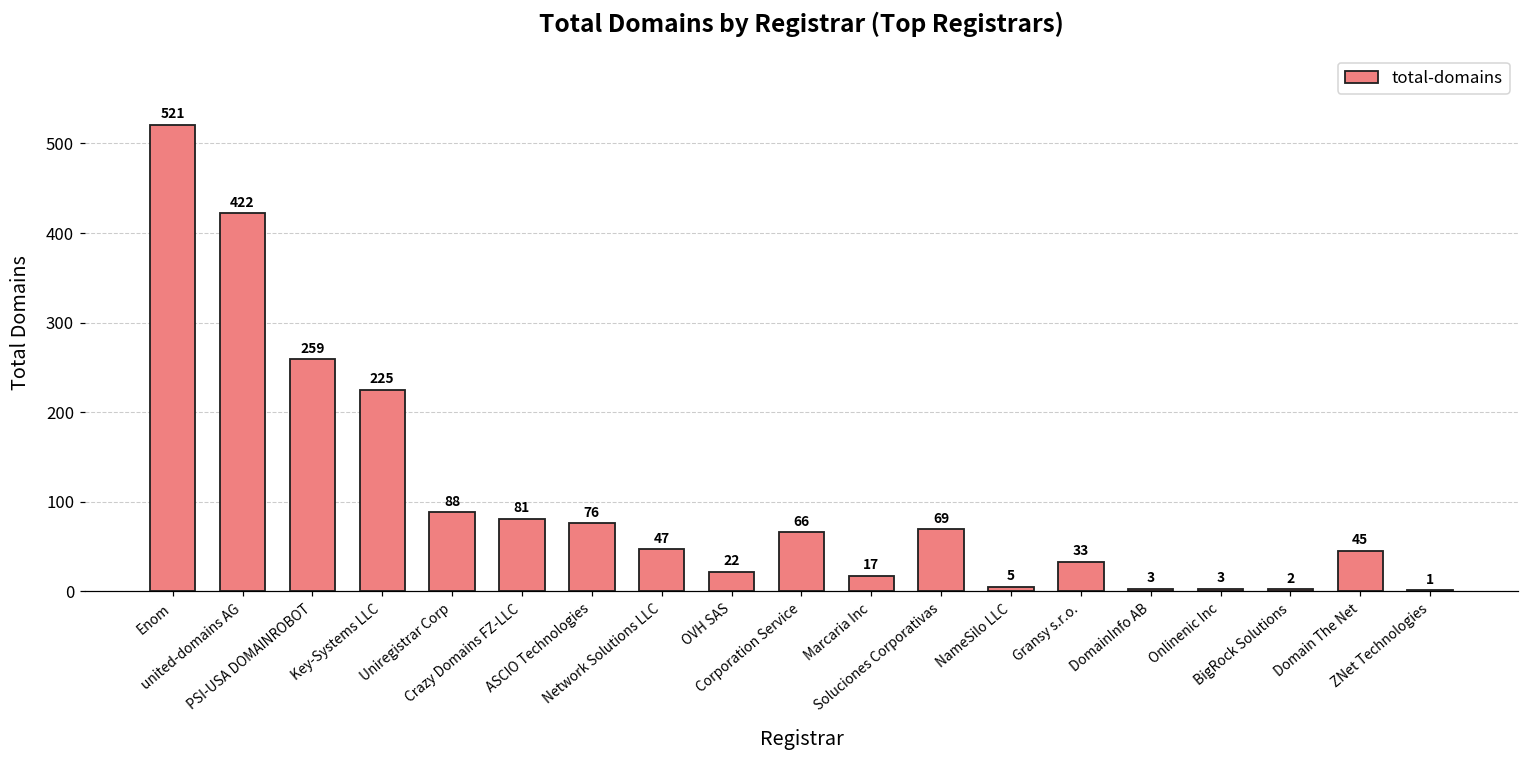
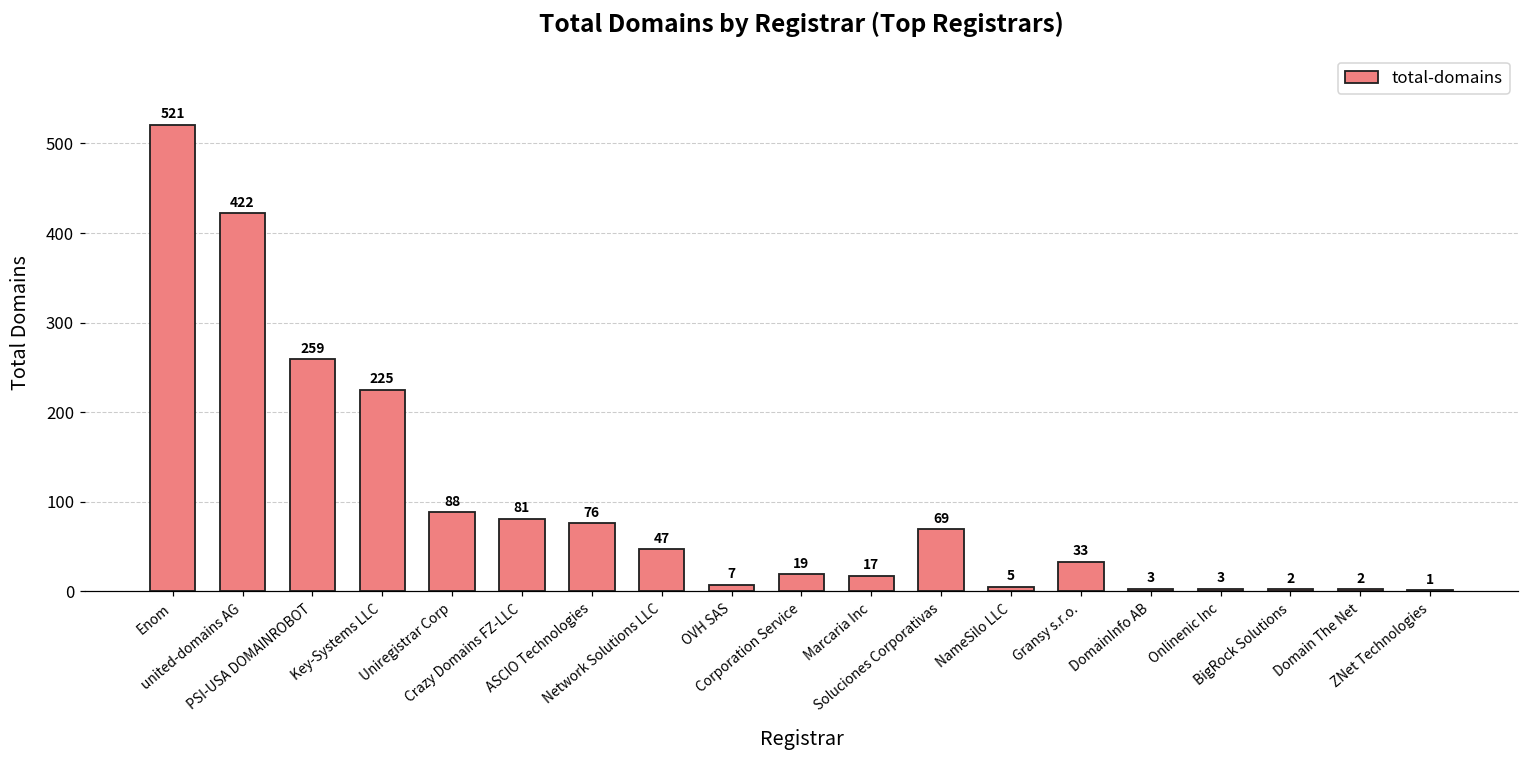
  {
    "Enom": 521,
    "united-domains AG": 422,
    "PSI-USA DOMAINROBOT": 259,
    "Key-Systems LLC": 225,
    "Uniregistrar Corp": 88,
    "Crazy Domains FZ-LLC": 81,
    "ASCIO Technologies": 76,
    "Network Solutions LLC": 47,
-   "OVH SAS": 22,
-   "Corporation Service": 66,
+   "OVH SAS": 7,
+   "Corporation Service": 19,
    "Marcaria Inc": 17,
    "Soluciones Corporativas": 69,
    "NameSilo LLC": 5,
    "Gransy s.r.o.": 33,
    "DomainInfo AB": 3,
    "Onlinenic Inc": 3,
    "BigRock Solutions": 2,
-   "Domain The Net": 45,
+   "Domain The Net": 2,
    "ZNet Technologies": 1
  }
